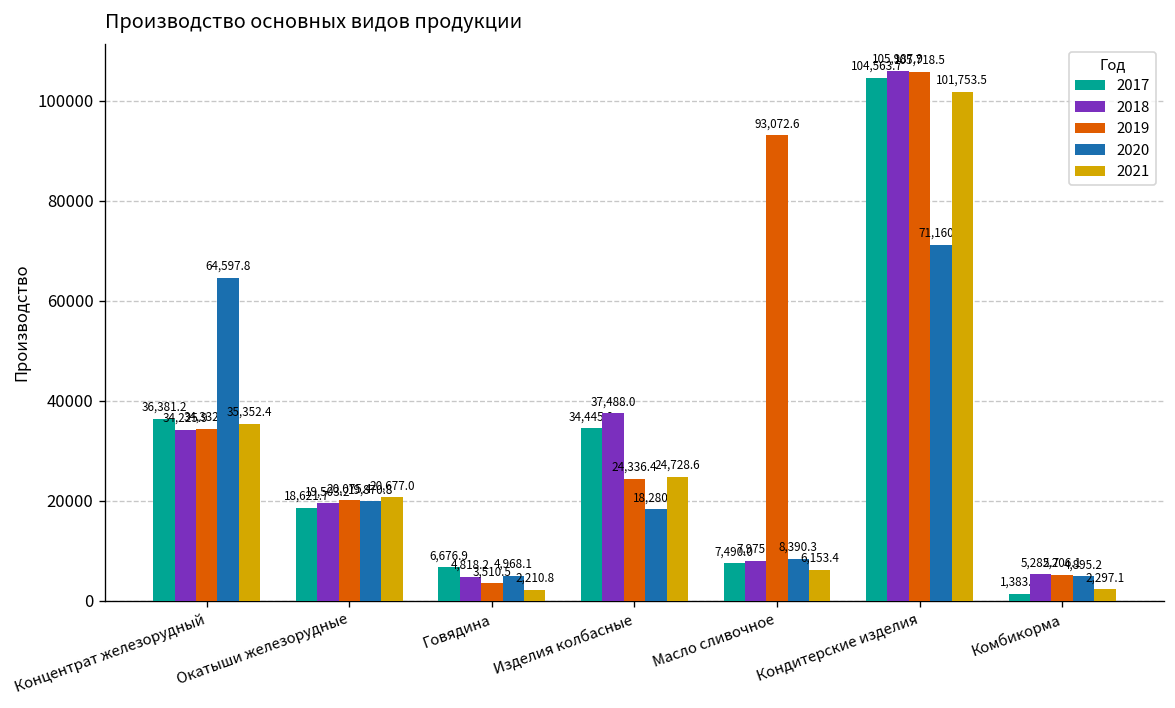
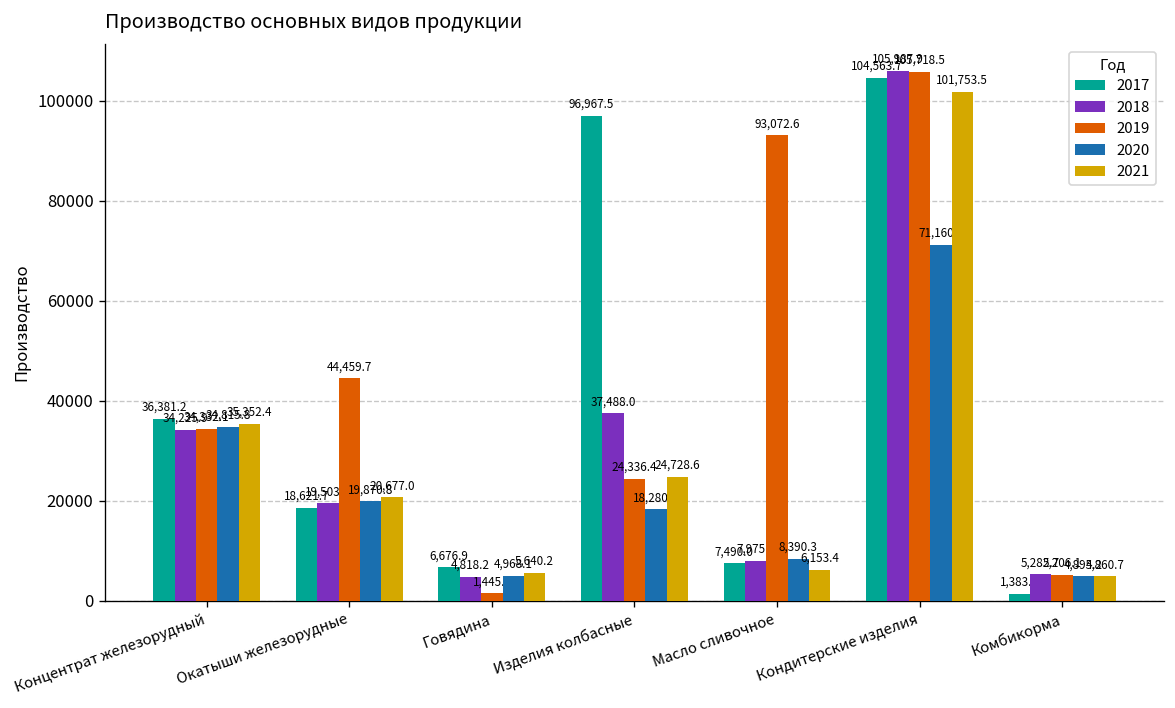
  {
    "2017": {
      "Концентрат железорудный": "36,381.2",
      "Говядина": "6,676.9",
-     "Изделия колбасные": "34,445.9",
+     "Изделия колбасные": "96,967.5",
      "Комбикорма": "1,383.6"
    },
    "2018": {
      "Изделия колбасные": "37,488.0"
    },
    "2019": {
-     "Окатыши железорудные": "20,075.4",
-     "Говядина": "3,510.5",
+     "Окатыши железорудные": "44,459.7",
+     "Говядина": "1,445.1",
      "Изделия колбасные": "24,336.4",
      "Масло сливочное": "93,072.6"
    },
    "2020": {
-     "Концентрат железорудный": "64,597.8",
+     "Концентрат железорудный": "34,815.8",
      "Изделия колбасные": "18,280.9",
      "Масло сливочное": "8,390.3",
      "Кондитерские изделия": "71,160.1"
    },
    "2021": {
      "Концентрат железорудный": "35,352.4",
-     "Говядина": "2,210.8",
+     "Говядина": "5,640.2",
      "Изделия колбасные": "24,728.6",
      "Масло сливочное": "6,153.4",
      "Кондитерские изделия": "101,753.5",
-     "Комбикорма": "2,297.1"
+     "Комбикорма": "4,860.7"
    }
  }
